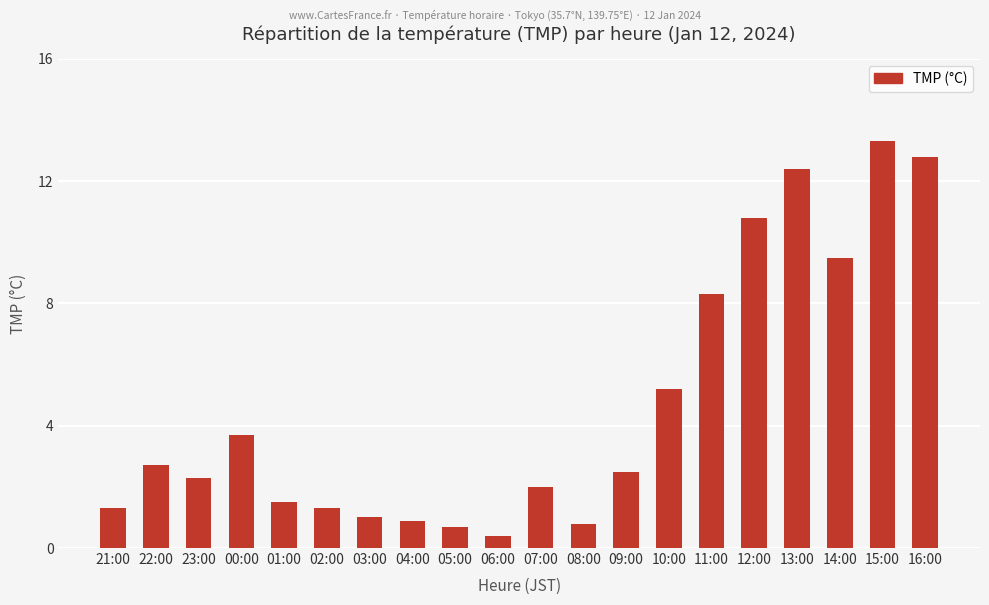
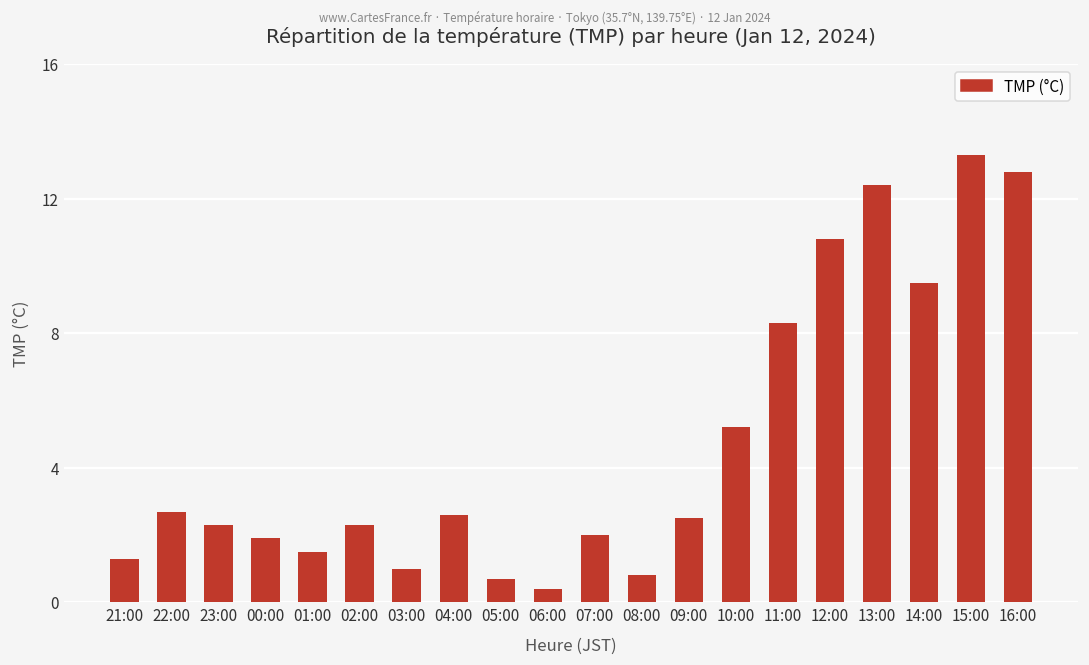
  {
    "21:00": 1.3,
    "22:00": 2.7,
    "23:00": 2.3,
-   "00:00": 3.7,
+   "00:00": 1.9,
    "01:00": 1.5,
-   "02:00": 1.3,
+   "02:00": 2.3,
    "03:00": 1.0,
-   "04:00": 0.9,
+   "04:00": 2.6,
    "05:00": 0.7,
    "06:00": 0.4,
    "07:00": 2.0,
    "08:00": 0.8,
    "09:00": 2.5,
    "10:00": 5.2,
    "11:00": 8.3,
    "12:00": 10.8,
    "13:00": 12.4,
    "14:00": 9.5,
    "15:00": 13.3,
    "16:00": 12.8
  }
